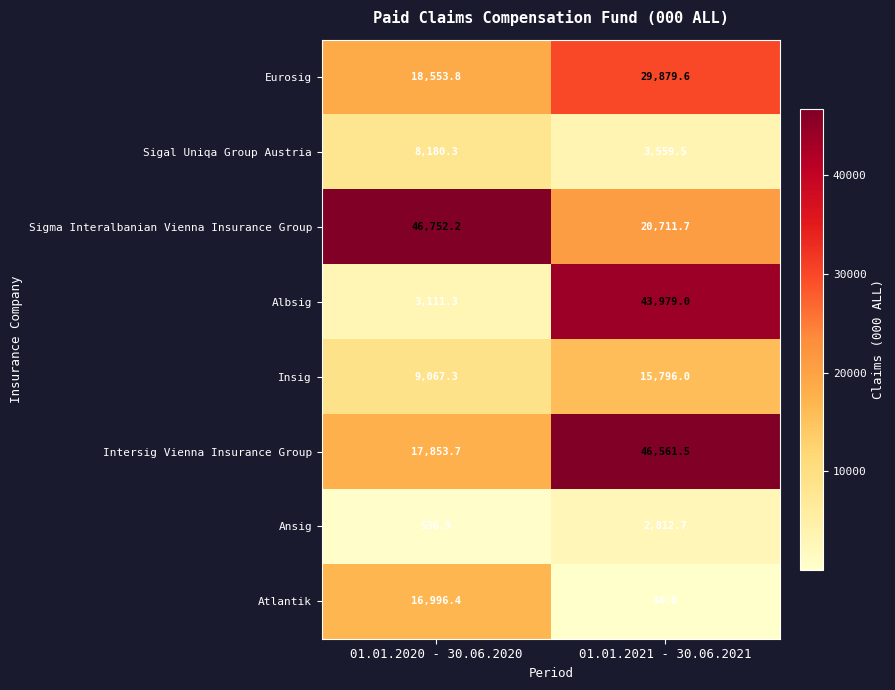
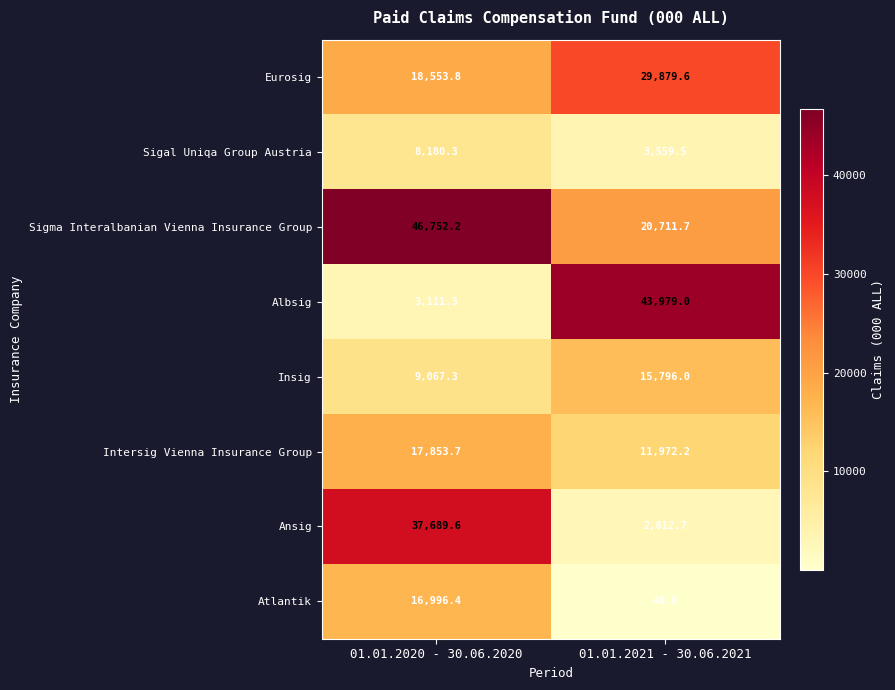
  {
    "Eurosig": {
      "01.01.2020 - 30.06.2020": "18,553.8",
      "01.01.2021 - 30.06.2021": "29,879.6"
    },
    "Sigal Uniqa Group Austria": {
      "01.01.2020 - 30.06.2020": "8,180.3",
      "01.01.2021 - 30.06.2021": "3,559.5"
    },
    "Sigma Interalbanian Vienna Insurance Group": {
      "01.01.2020 - 30.06.2020": "46,752.2",
      "01.01.2021 - 30.06.2021": "20,711.7"
    },
    "Albsig": {
      "01.01.2020 - 30.06.2020": "3,111.3",
      "01.01.2021 - 30.06.2021": "43,979.0"
    },
    "Insig": {
      "01.01.2020 - 30.06.2020": "9,067.3",
      "01.01.2021 - 30.06.2021": "15,796.0"
    },
    "Intersig Vienna Insurance Group": {
      "01.01.2020 - 30.06.2020": "17,853.7",
-     "01.01.2021 - 30.06.2021": "46,561.5"
+     "01.01.2021 - 30.06.2021": "11,972.2"
    },
    "Ansig": {
-     "01.01.2020 - 30.06.2020": "536.9",
+     "01.01.2020 - 30.06.2020": "37,689.6",
      "01.01.2021 - 30.06.2021": "2,812.7"
    },
    "Atlantik": {
      "01.01.2020 - 30.06.2020": "16,996.4",
      "01.01.2021 - 30.06.2021": "44.0"
    }
  }
